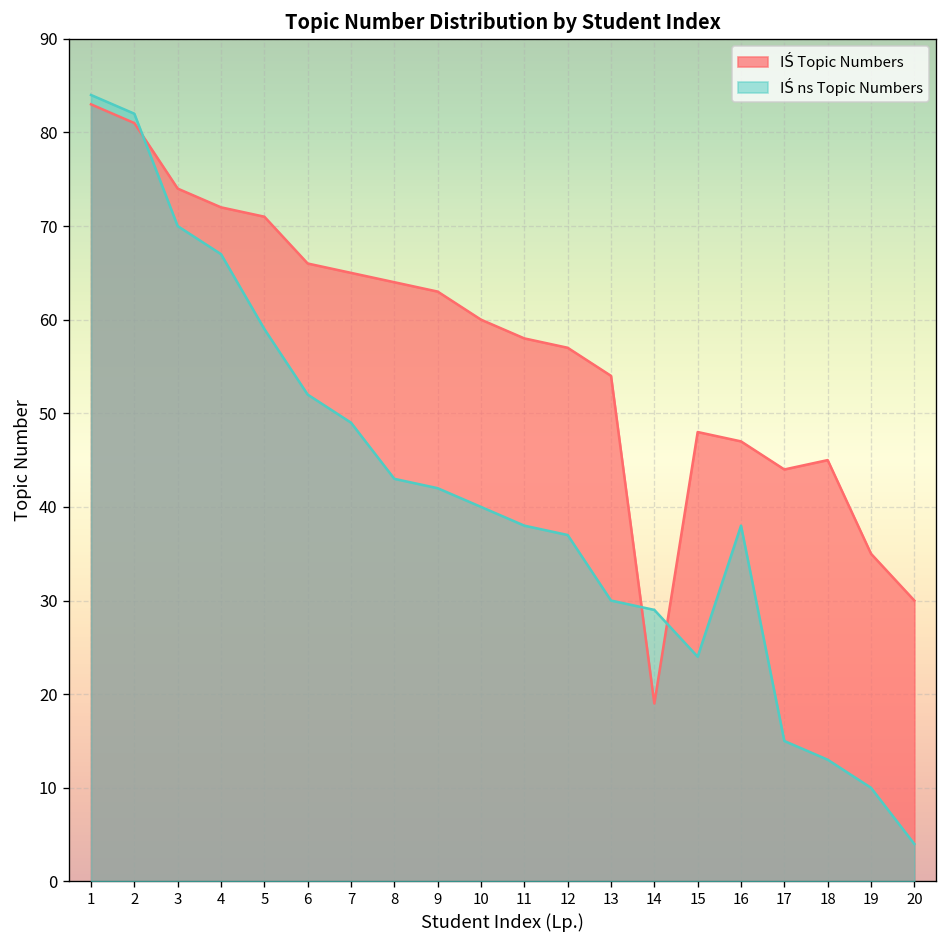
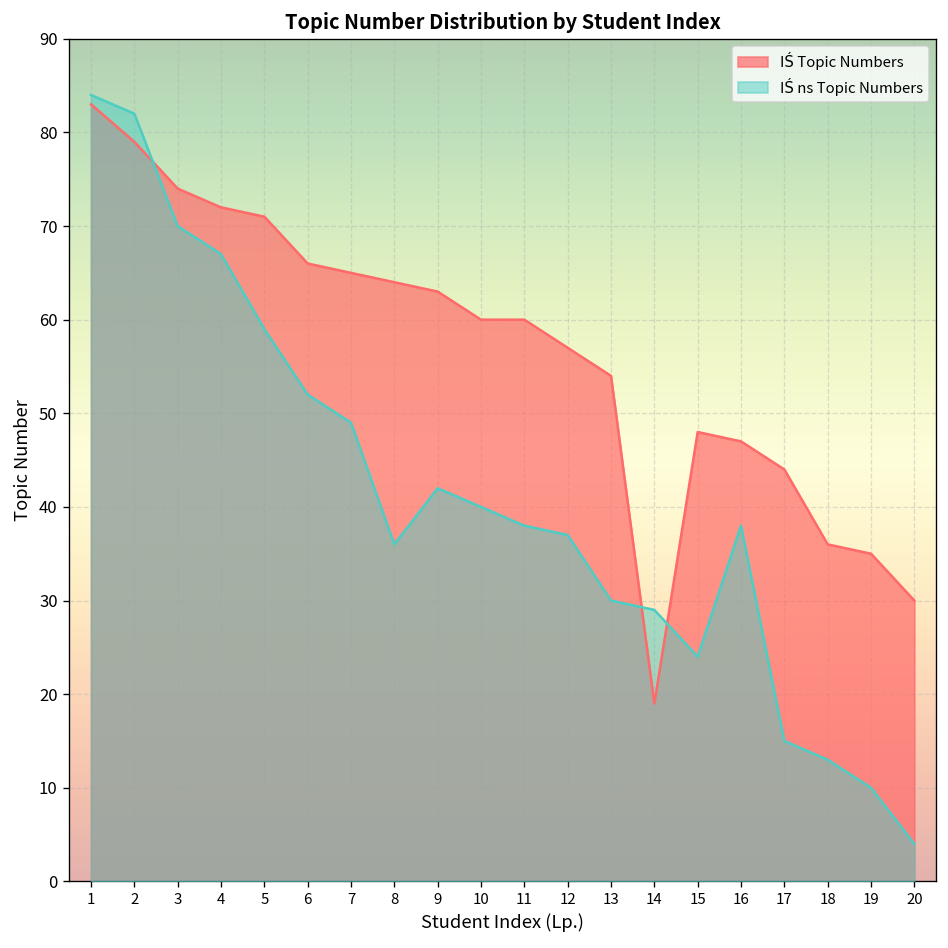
  {
    "IŚ Topic Numbers": {
      "1": 83,
-     "2": 81,
+     "2": 79,
      "3": 74,
      "4": 72,
      "5": 71,
      "6": 66,
      "7": 65,
      "8": 64,
      "9": 63,
      "10": 60,
-     "11": 58,
+     "11": 60,
      "12": 57,
      "13": 54,
      "14": 19,
      "15": 48,
      "16": 47,
      "17": 44,
-     "18": 45,
+     "18": 36,
      "19": 35,
      "20": 30
    },
    "IŚ ns Topic Numbers": {
      "1": 84,
      "2": 82,
      "3": 70,
      "4": 67,
      "5": 59,
      "6": 52,
      "7": 49,
-     "8": 43,
+     "8": 36,
      "9": 42,
      "10": 40,
      "11": 38,
      "12": 37,
      "13": 30,
      "14": 29,
      "15": 24,
      "16": 38,
      "17": 15,
      "18": 13,
      "19": 10,
      "20": 4
    }
  }
